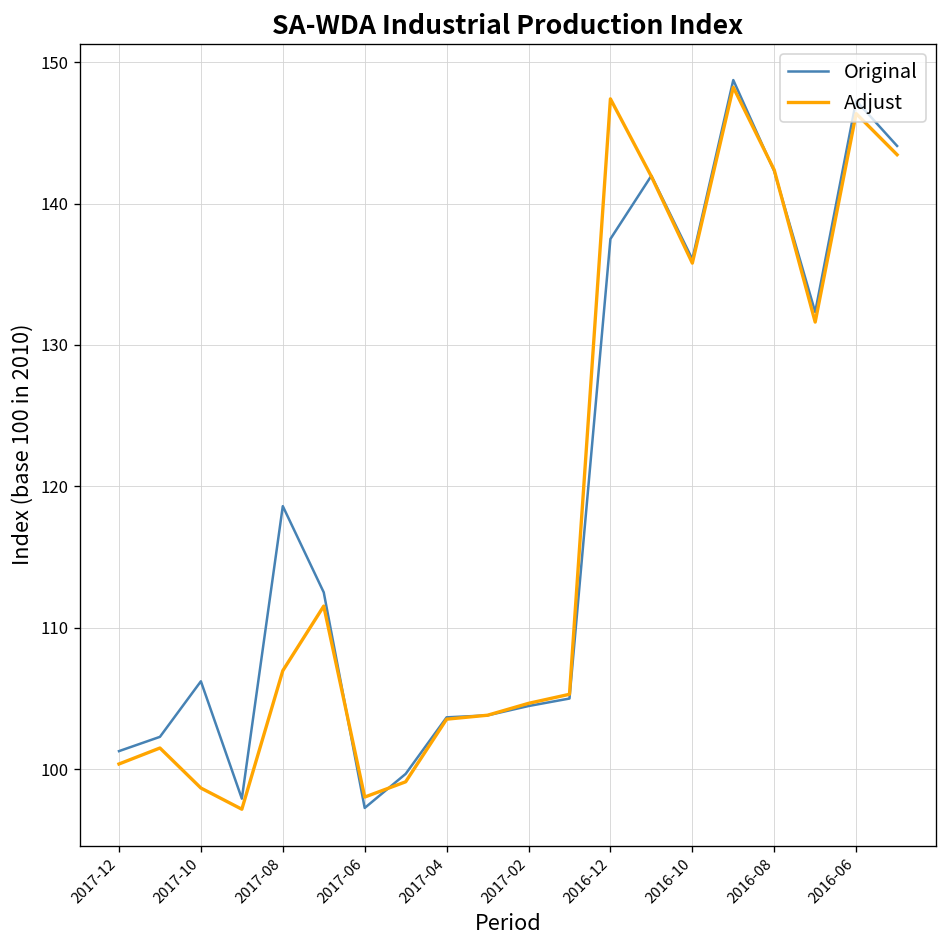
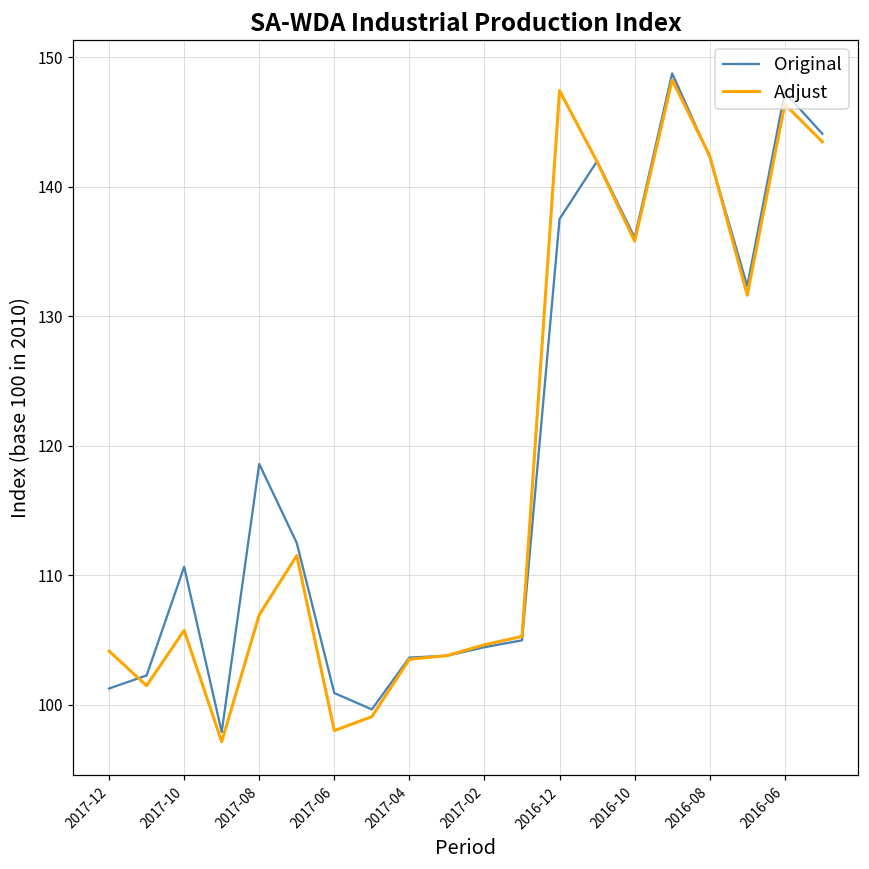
  {
    "Original": {
      "2017-12": 101.3,
-     "2017-10": 106.2,
+     "2017-10": 110.7,
      "2017-08": 118.6,
-     "2017-06": 97.3,
+     "2017-06": 100.9,
      "2016-12": 137.5,
      "2016-10": 136.1
    },
    "Adjust": {
-     "2017-12": 100.4,
-     "2017-10": 98.7,
+     "2017-12": 104.2,
+     "2017-10": 105.8,
      "2017-08": 107.0,
      "2017-06": 98.0,
      "2016-12": 147.4,
      "2016-10": 135.8
    }
  }
